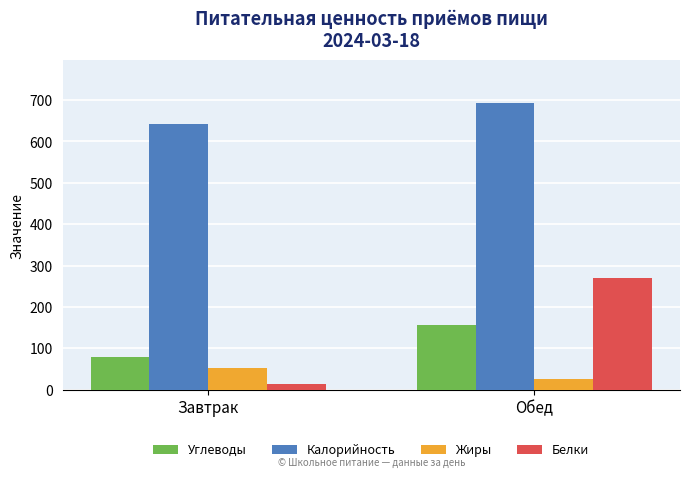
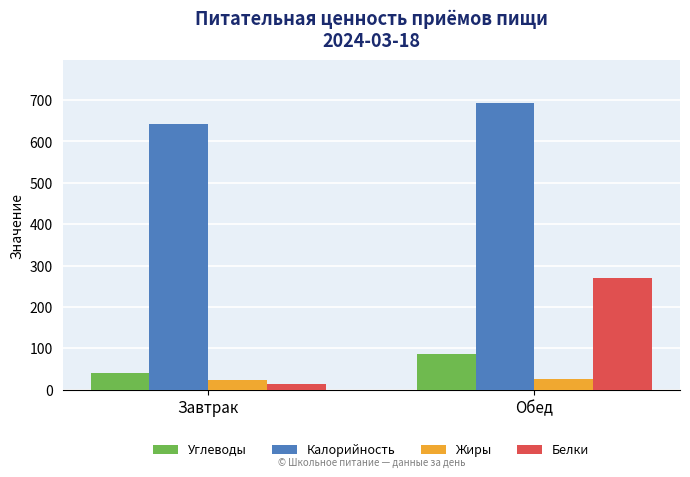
  {
    "Углеводы": {
-     "Завтрак": 80,
-     "Обед": 160
+     "Завтрак": 40,
+     "Обед": 90
    },
    "Калорийность": {
      "Завтрак": 640,
      "Обед": 690
    },
    "Жиры": {
-     "Завтрак": 50,
+     "Завтрак": 20,
      "Обед": 30
    },
    "Белки": {
      "Завтрак": 10,
      "Обед": 270
    }
  }
